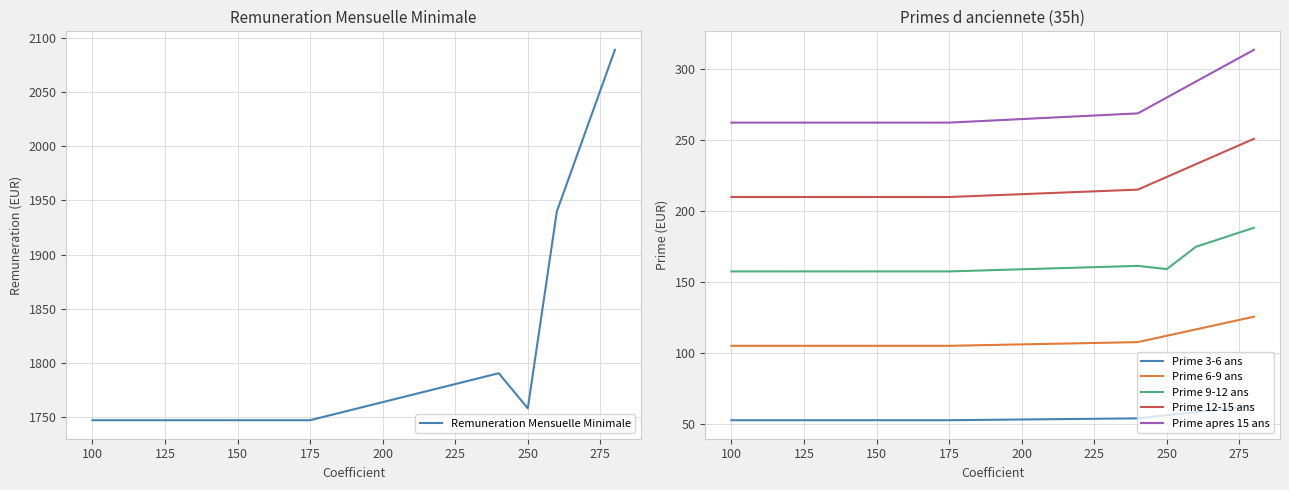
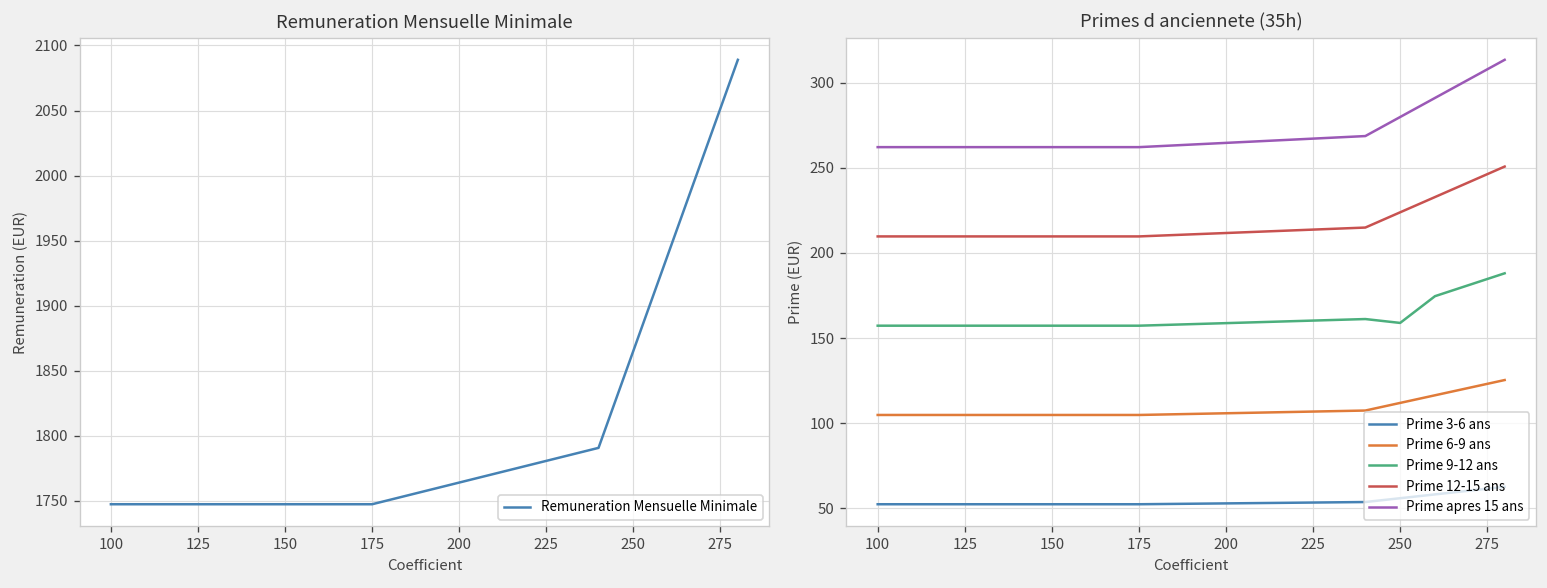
  {
    "Remuneration Mensuelle Minimale": {
      "100": 1747,
      "125": 1747,
      "150": 1747,
      "175": 1747,
-     "250": 1758
+     "250": 1865
    },
    "Primes d anciennete (35h)": {
      "Prime 3-6 ans": {
        "100": 52,
        "125": 52,
        "150": 52,
        "175": 52
      },
      "Prime 9-12 ans": {
        "100": 157,
        "125": 157,
        "150": 157,
        "175": 157,
        "250": 159
      },
      "Prime apres 15 ans": {
        "100": 262,
        "125": 262,
        "150": 262,
        "175": 262,
        "250": 280
      }
    }
  }
